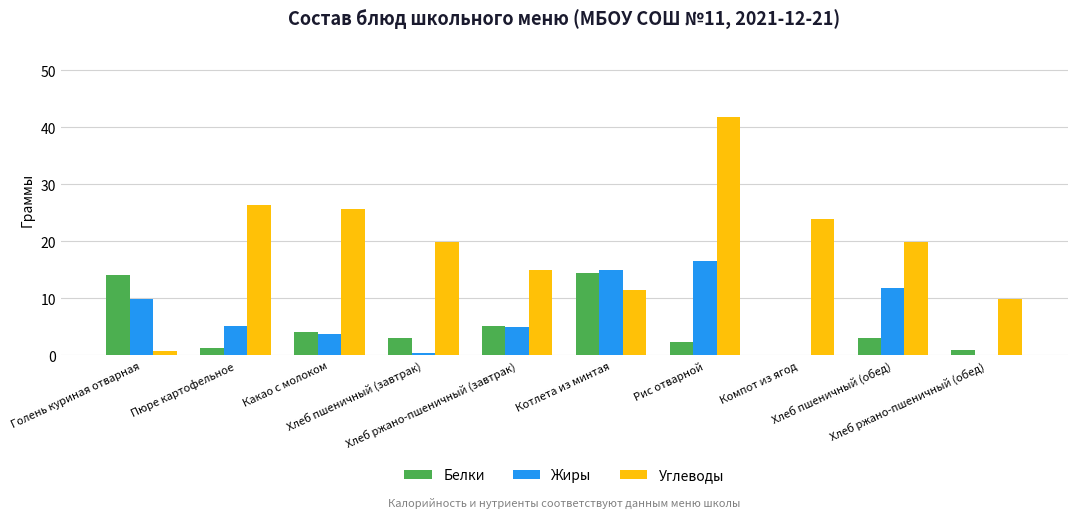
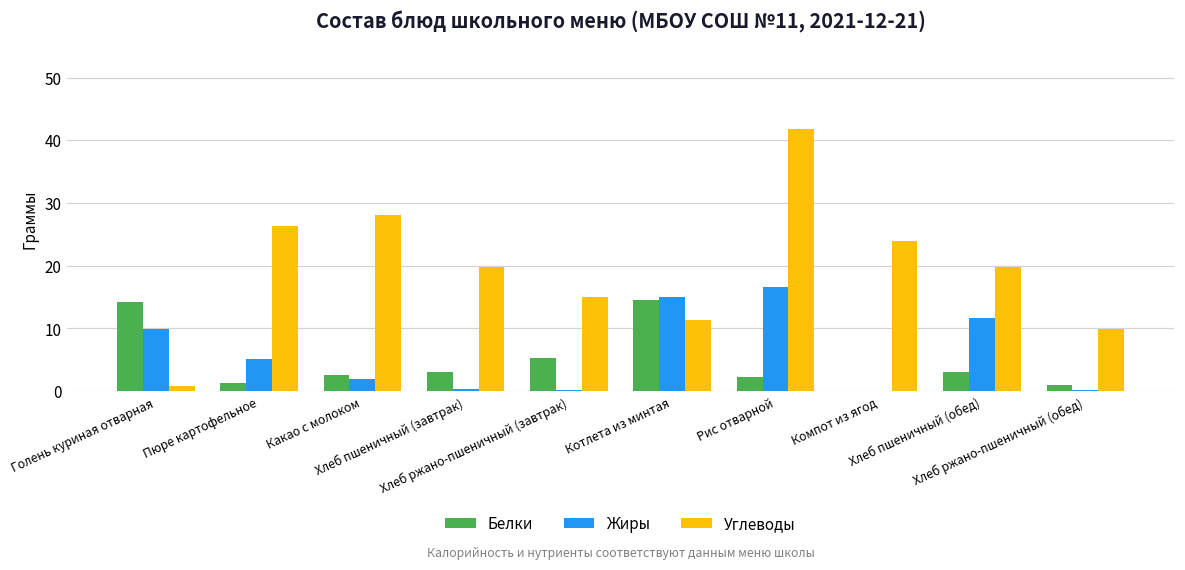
  {
    "Белки": {
      "Голень куриная отварная": 14,
      "Пюре картофельное": 1,
-     "Какао с молоком": 4,
+     "Какао с молоком": 3,
      "Хлеб пшеничный (завтрак)": 3,
      "Хлеб ржано-пшеничный (завтрак)": 5,
      "Котлета из минтая": 14,
      "Рис отварной": 2,
      "Компот из ягод": 0,
      "Хлеб пшеничный (обед)": 3,
      "Хлеб ржано-пшеничный (обед)": 1
    },
    "Жиры": {
      "Голень куриная отварная": 10,
      "Пюре картофельное": 5,
-     "Какао с молоком": 4,
-     "Хлеб ржано-пшеничный (завтрак)": 5,
+     "Какао с молоком": 2,
+     "Хлеб ржано-пшеничный (завтрак)": 0,
      "Котлета из минтая": 15,
      "Рис отварной": 17,
      "Компот из ягод": 0,
      "Хлеб пшеничный (обед)": 12
    },
    "Углеводы": {
      "Голень куриная отварная": 1,
      "Пюре картофельное": 26,
-     "Какао с молоком": 26,
+     "Какао с молоком": 28,
      "Хлеб пшеничный (завтрак)": 20,
      "Хлеб ржано-пшеничный (завтрак)": 15,
      "Котлета из минтая": 11,
      "Рис отварной": 42,
      "Компот из ягод": 24,
      "Хлеб пшеничный (обед)": 20,
      "Хлеб ржано-пшеничный (обед)": 10
    }
  }
